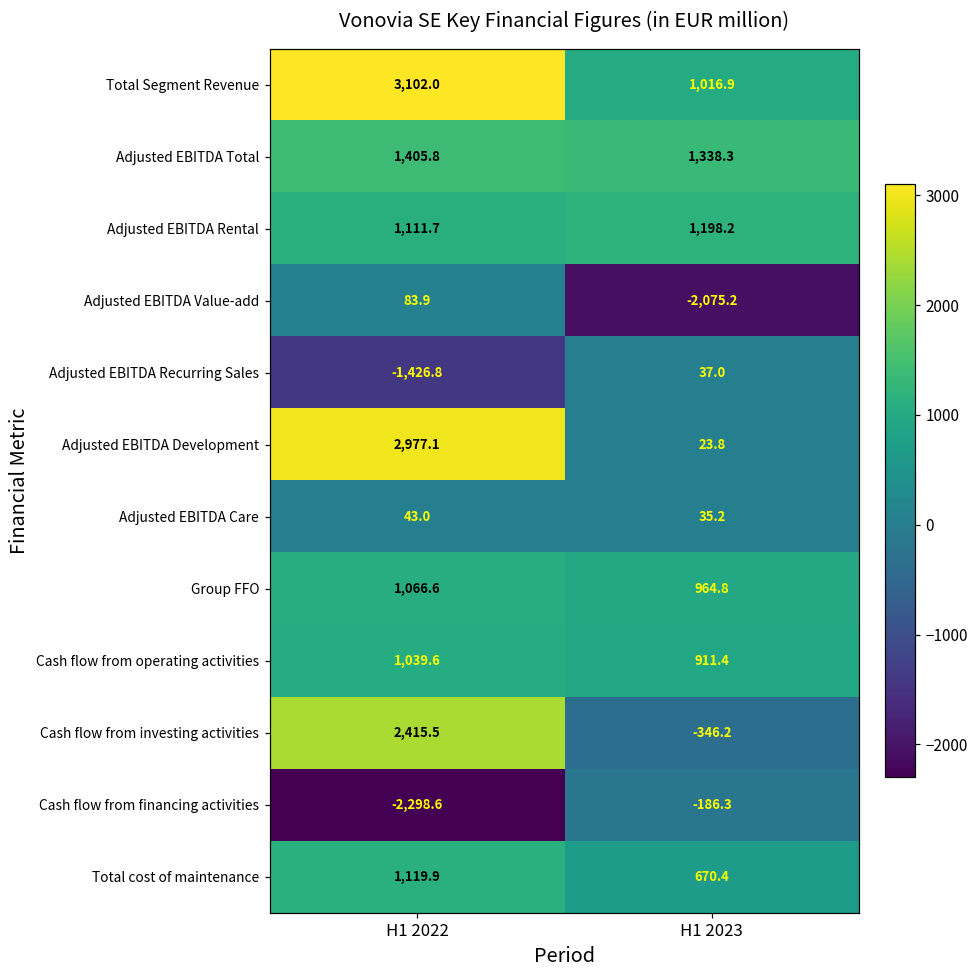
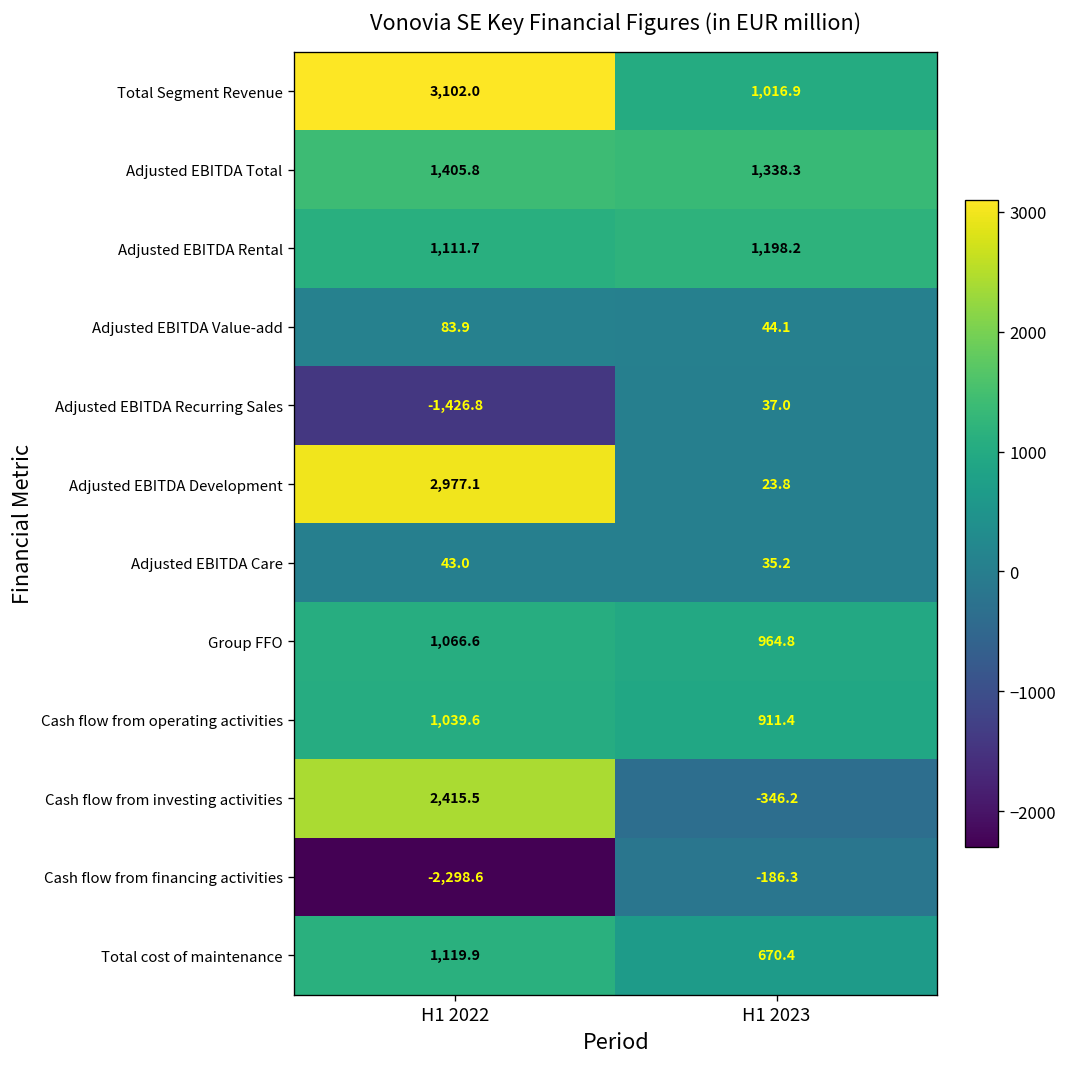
  {
    "Total Segment Revenue": {
      "H1 2022": "3,102.0",
      "H1 2023": "1,016.9"
    },
    "Adjusted EBITDA Total": {
      "H1 2022": "1,405.8",
      "H1 2023": "1,338.3"
    },
    "Adjusted EBITDA Rental": {
      "H1 2022": "1,111.7",
      "H1 2023": "1,198.2"
    },
    "Adjusted EBITDA Value-add": {
      "H1 2022": "83.9",
-     "H1 2023": "-2,075.2"
+     "H1 2023": "44.1"
    },
    "Adjusted EBITDA Recurring Sales": {
      "H1 2022": "-1,426.8",
      "H1 2023": "37.0"
    },
    "Adjusted EBITDA Development": {
      "H1 2022": "2,977.1",
      "H1 2023": "23.8"
    },
    "Adjusted EBITDA Care": {
      "H1 2022": "43.0",
      "H1 2023": "35.2"
    },
    "Group FFO": {
      "H1 2022": "1,066.6",
      "H1 2023": "964.8"
    },
    "Cash flow from operating activities": {
      "H1 2022": "1,039.6",
      "H1 2023": "911.4"
    },
    "Cash flow from investing activities": {
      "H1 2022": "2,415.5",
      "H1 2023": "-346.2"
    },
    "Cash flow from financing activities": {
      "H1 2022": "-2,298.6",
      "H1 2023": "-186.3"
    },
    "Total cost of maintenance": {
      "H1 2022": "1,119.9",
      "H1 2023": "670.4"
    }
  }
